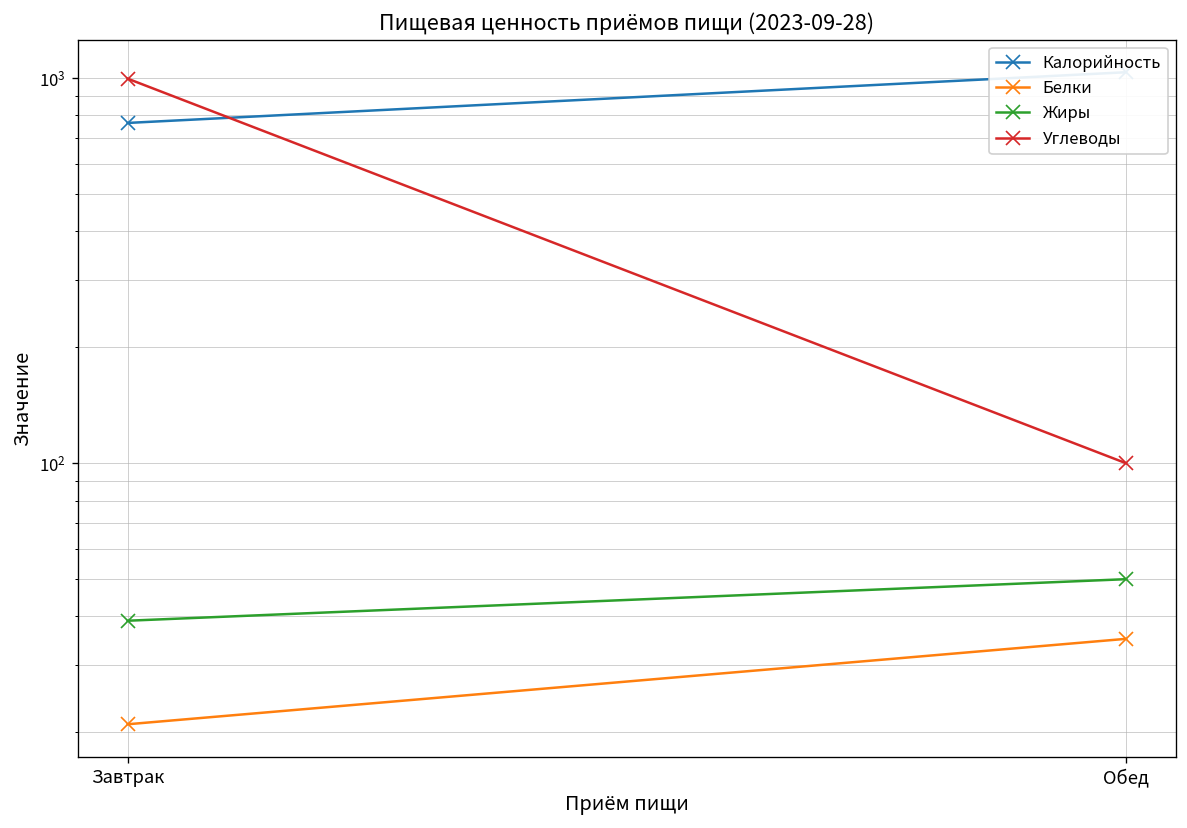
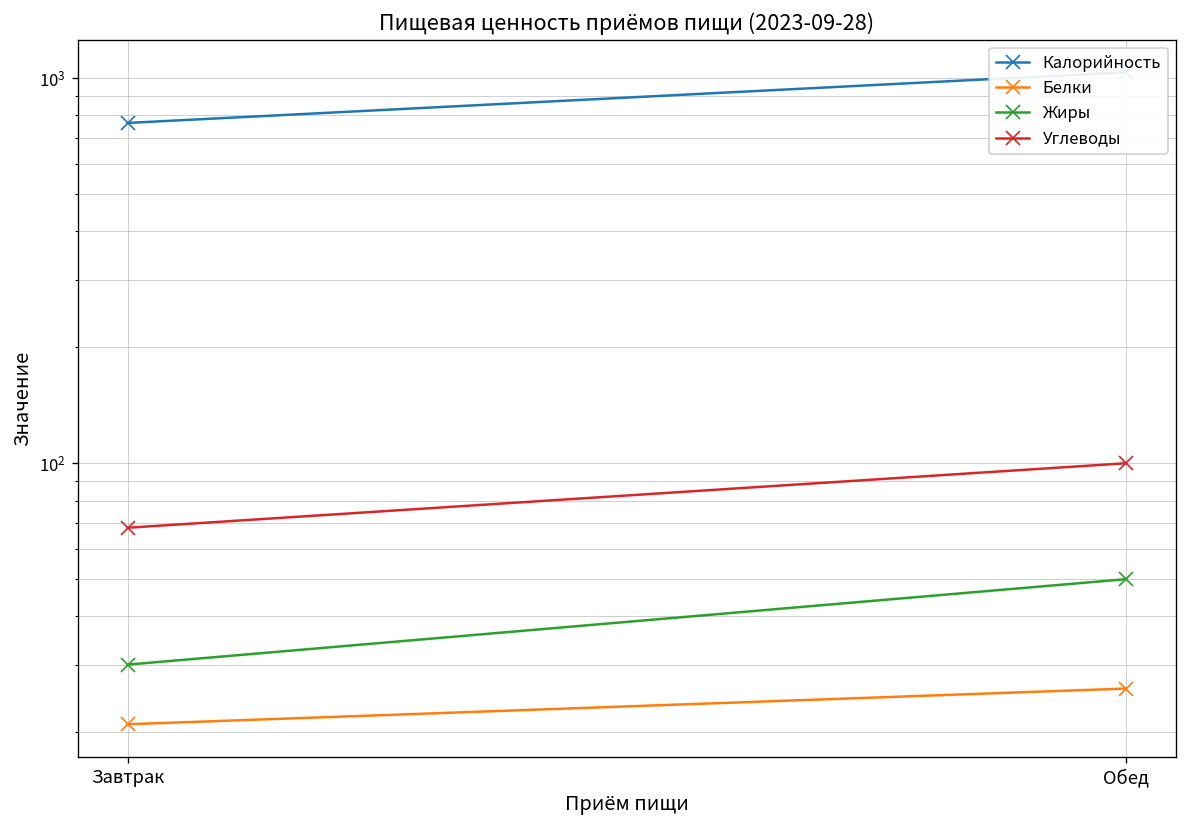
  {
    "Калорийность": {
      "Завтрак": 770
    },
    "Белки": {
      "Завтрак": 21,
-     "Обед": 35
+     "Обед": 26
    },
    "Жиры": {
-     "Завтрак": 39,
+     "Завтрак": 30,
      "Обед": 50
    },
    "Углеводы": {
-     "Завтрак": 1000,
+     "Завтрак": 68,
      "Обед": 100
    }
  }
